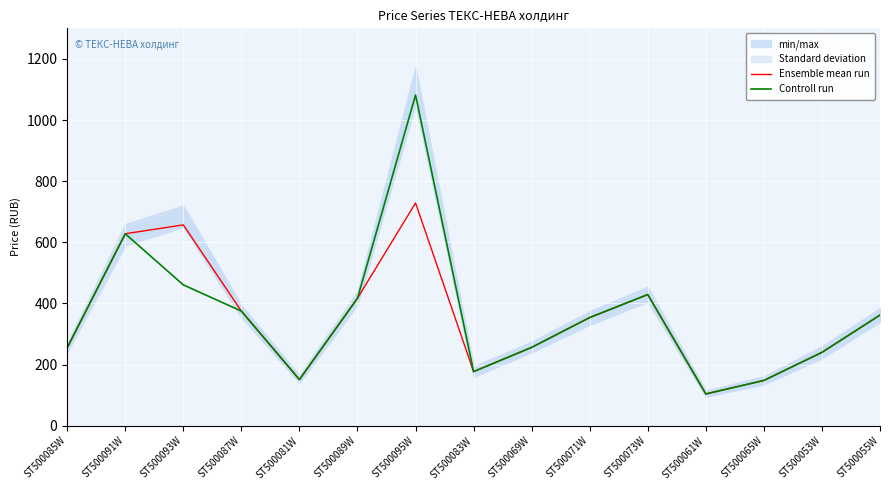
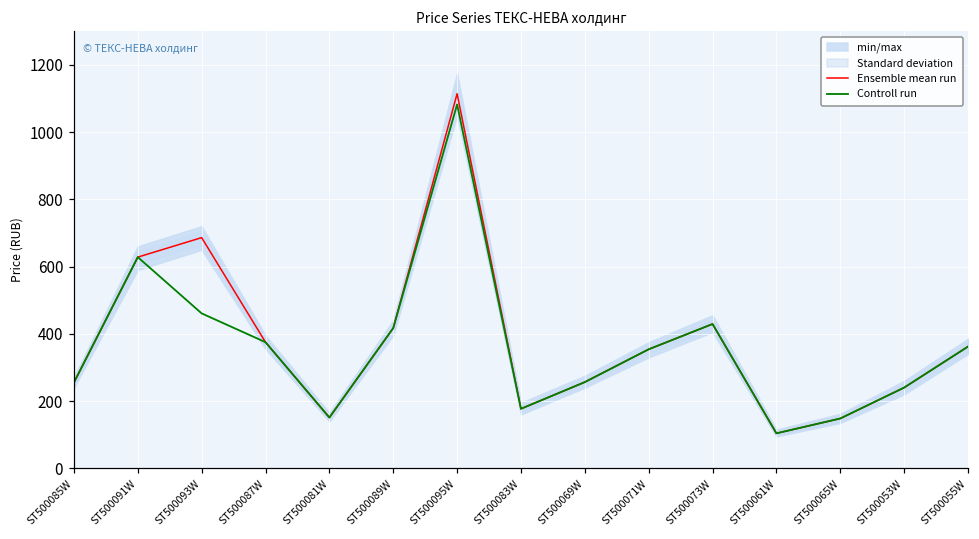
  {
    "Ensemble mean run": {
-     "ST500093W": 660,
-     "ST500095W": 730
+     "ST500093W": 690,
+     "ST500095W": 1110
    },
    "Controll run": {
      "ST500093W": 460,
      "ST500095W": 1080
    }
  }
